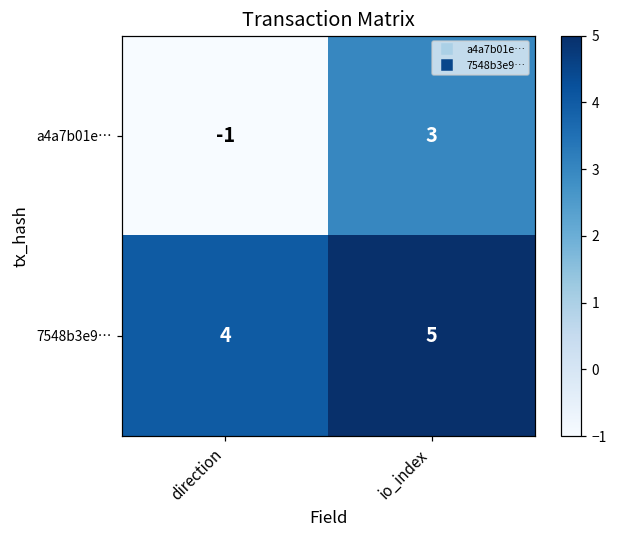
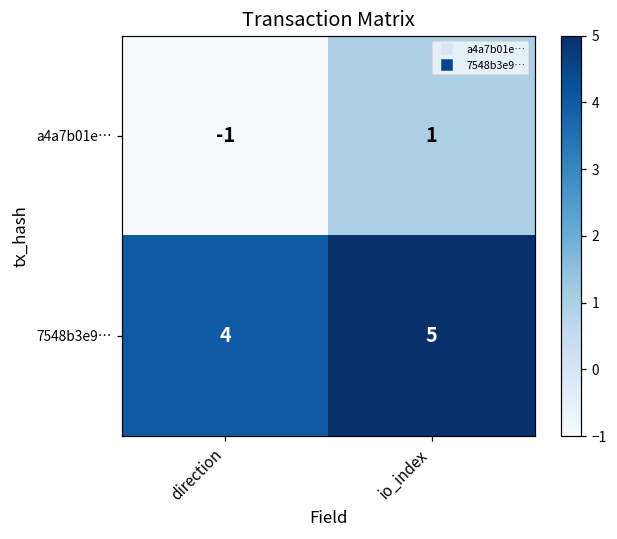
  {
    "a4a7b01e…": {
      "direction": -1,
-     "io_index": 3
+     "io_index": 1
    },
    "7548b3e9…": {
      "direction": 4,
      "io_index": 5
    }
  }
